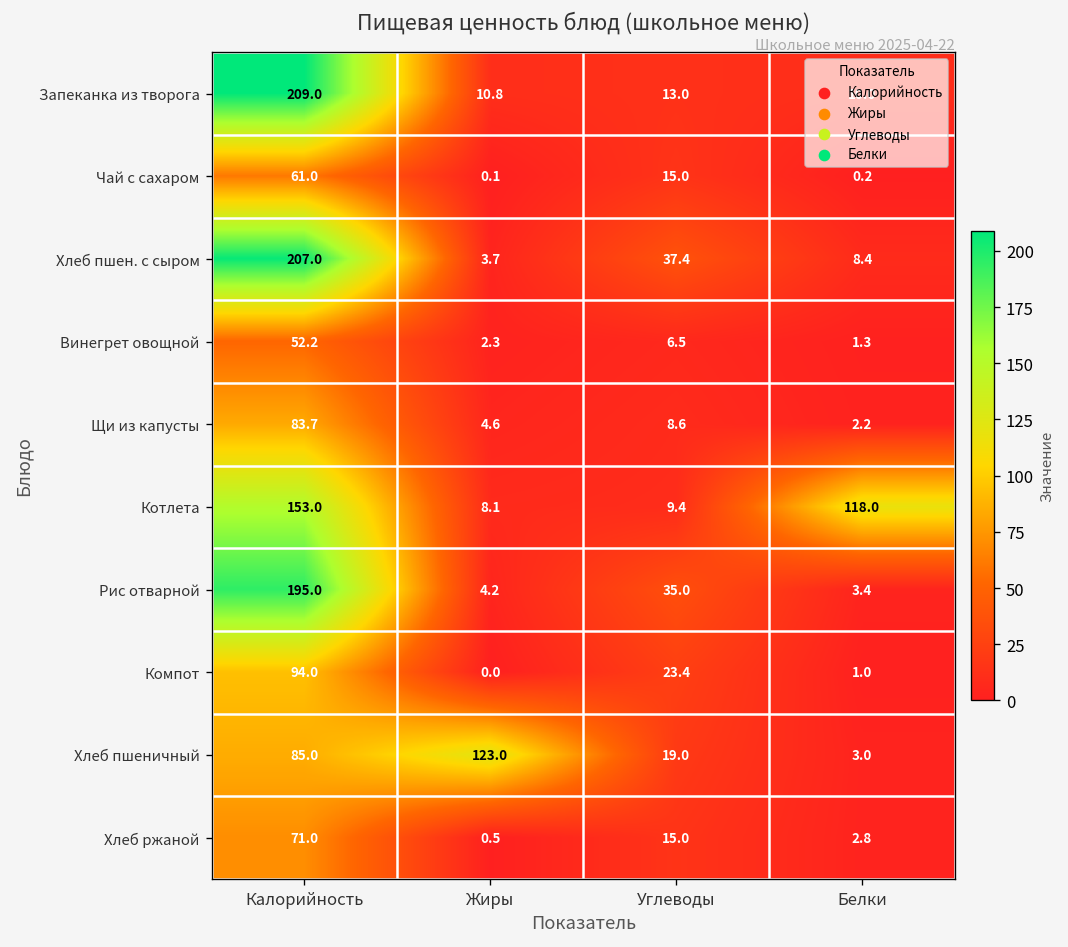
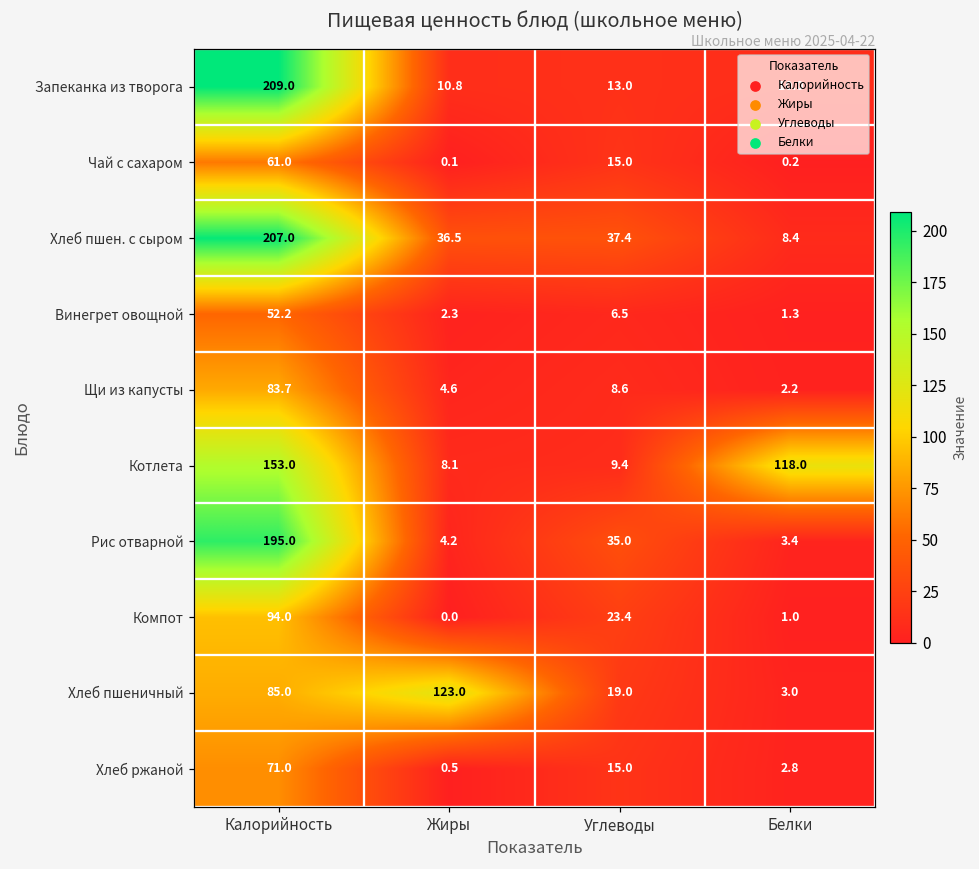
  {
    "Запеканка из творога": {
      "Калорийность": 209.0,
      "Жиры": 10.8,
      "Углеводы": 13.0
    },
    "Чай с сахаром": {
      "Калорийность": 61.0,
      "Жиры": 0.1,
      "Углеводы": 15.0,
      "Белки": 0.2
    },
    "Хлеб пшен. с сыром": {
      "Калорийность": 207.0,
-     "Жиры": 3.7,
+     "Жиры": 36.5,
      "Углеводы": 37.4,
      "Белки": 8.4
    },
    "Винегрет овощной": {
      "Калорийность": 52.2,
      "Жиры": 2.3,
      "Углеводы": 6.5,
      "Белки": 1.3
    },
    "Щи из капусты": {
      "Калорийность": 83.7,
      "Жиры": 4.6,
      "Углеводы": 8.6,
      "Белки": 2.2
    },
    "Котлета": {
      "Калорийность": 153.0,
      "Жиры": 8.1,
      "Углеводы": 9.4,
      "Белки": 118.0
    },
    "Рис отварной": {
      "Калорийность": 195.0,
      "Жиры": 4.2,
      "Углеводы": 35.0,
      "Белки": 3.4
    },
    "Компот": {
      "Калорийность": 94.0,
      "Жиры": 0.0,
      "Углеводы": 23.4,
      "Белки": 1.0
    },
    "Хлеб пшеничный": {
      "Калорийность": 85.0,
      "Жиры": 123.0,
      "Углеводы": 19.0,
      "Белки": 3.0
    },
    "Хлеб ржаной": {
      "Калорийность": 71.0,
      "Жиры": 0.5,
      "Углеводы": 15.0,
      "Белки": 2.8
    }
  }
